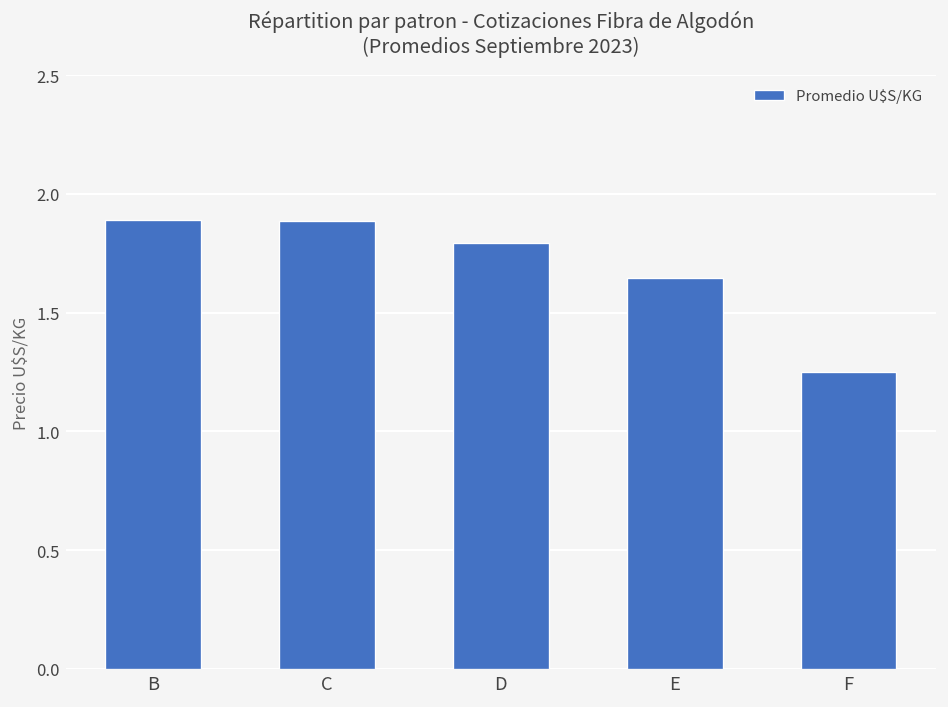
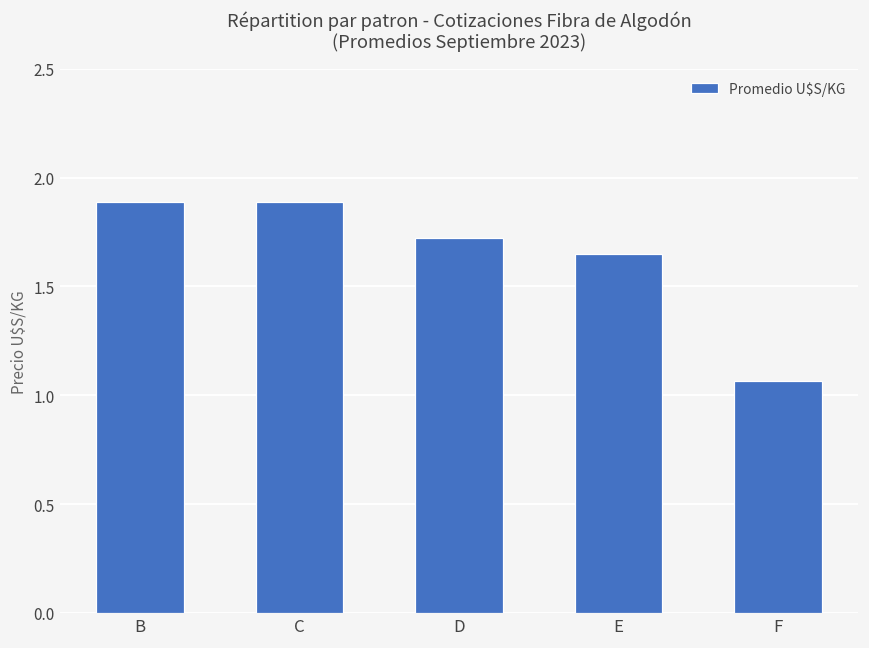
  {
    "B": 1.89,
    "C": 1.89,
-   "D": 1.79,
+   "D": 1.72,
    "E": 1.65,
-   "F": 1.25
+   "F": 1.06
  }
